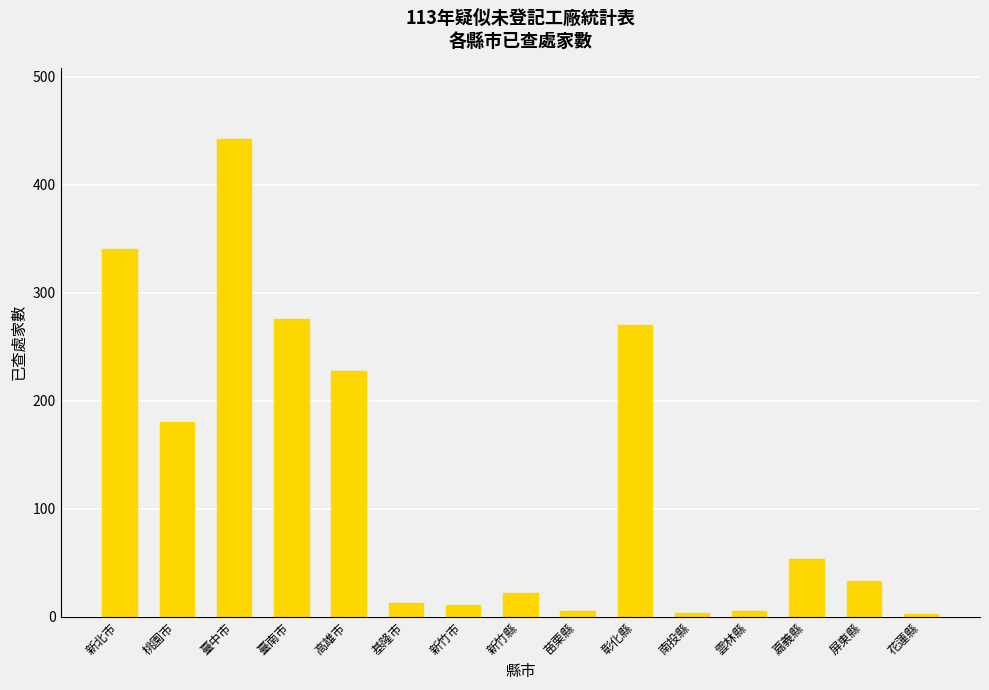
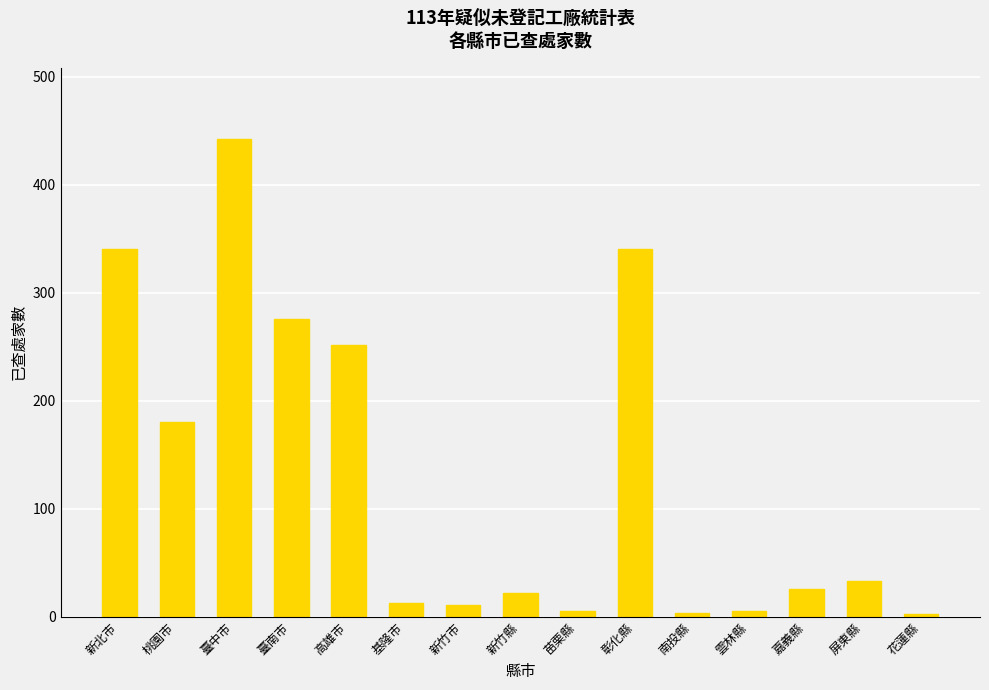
  {
    "新北市": 341,
    "桃園市": 180,
    "臺中市": 442,
    "臺南市": 276,
-   "高雄市": 228,
+   "高雄市": 252,
    "基隆市": 13,
    "新竹市": 11,
    "新竹縣": 22,
    "苗栗縣": 5,
-   "彰化縣": 270,
+   "彰化縣": 341,
    "南投縣": 4,
    "雲林縣": 5,
-   "嘉義縣": 54,
+   "嘉義縣": 26,
    "屏東縣": 33,
    "花蓮縣": 3
  }
